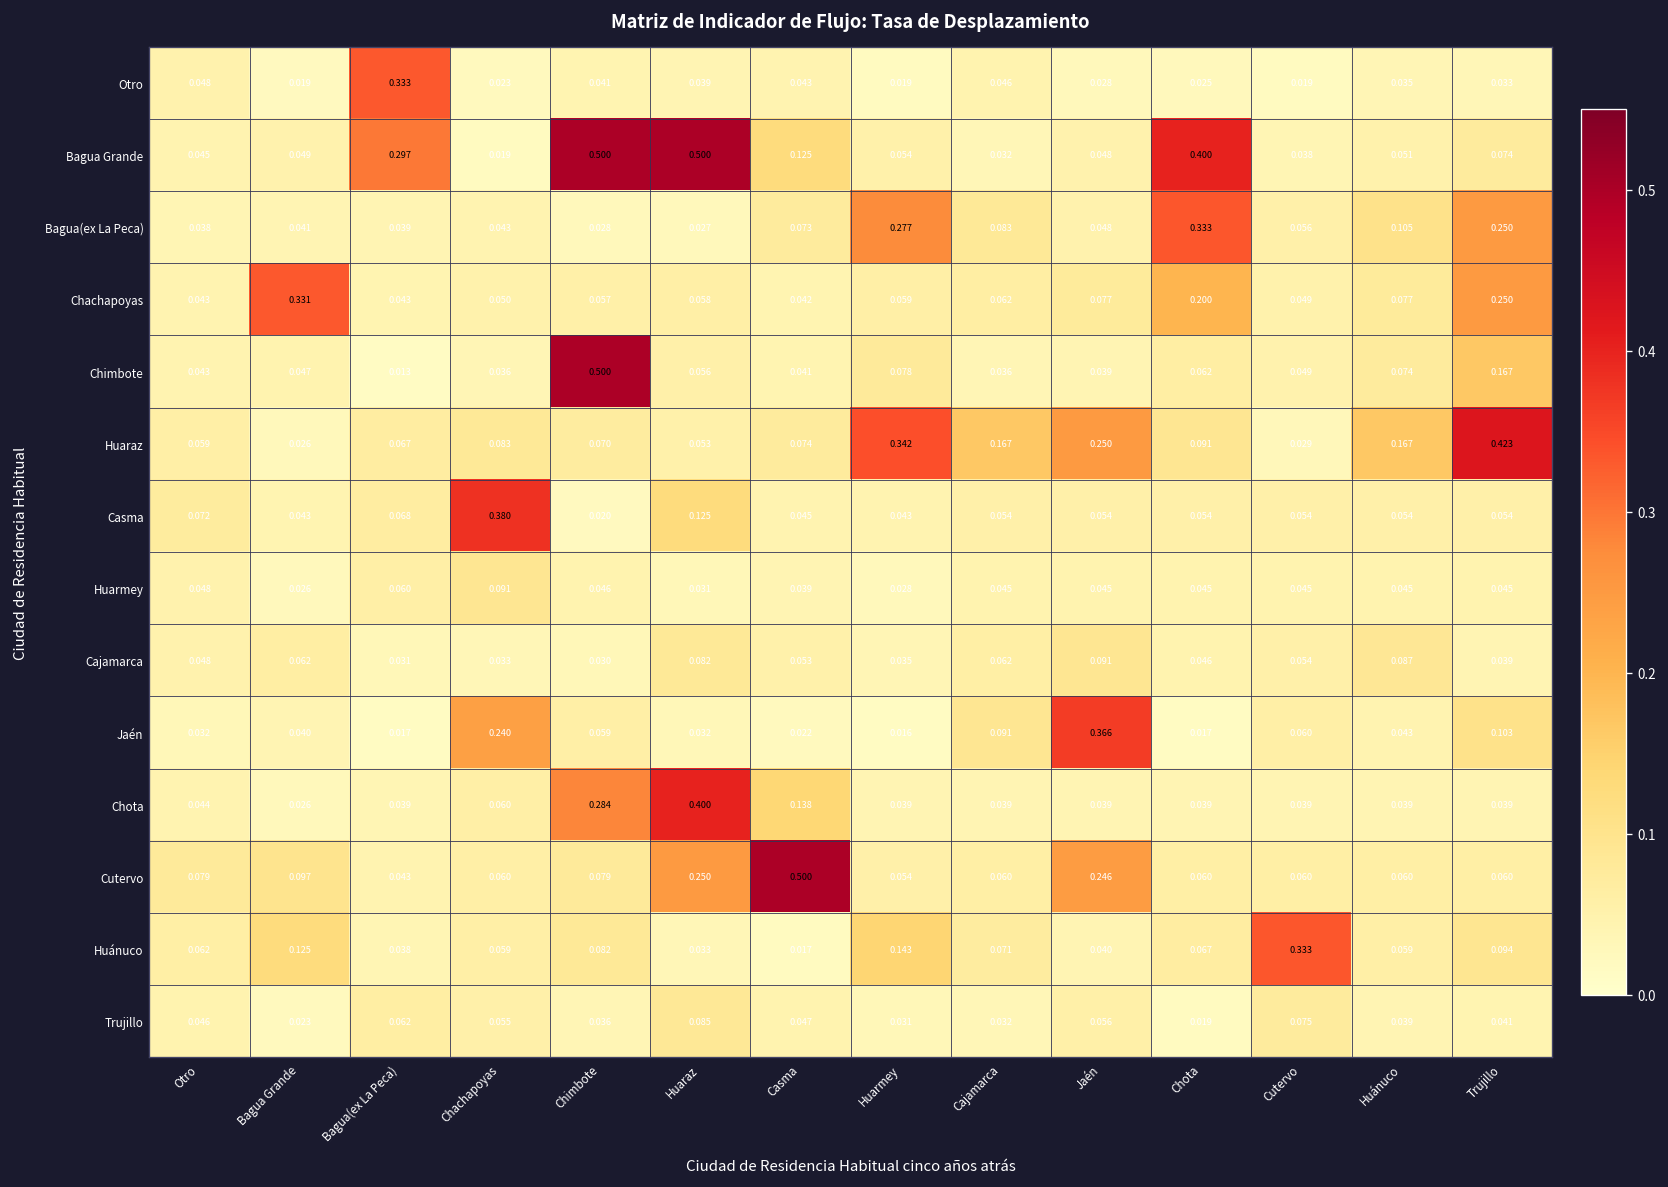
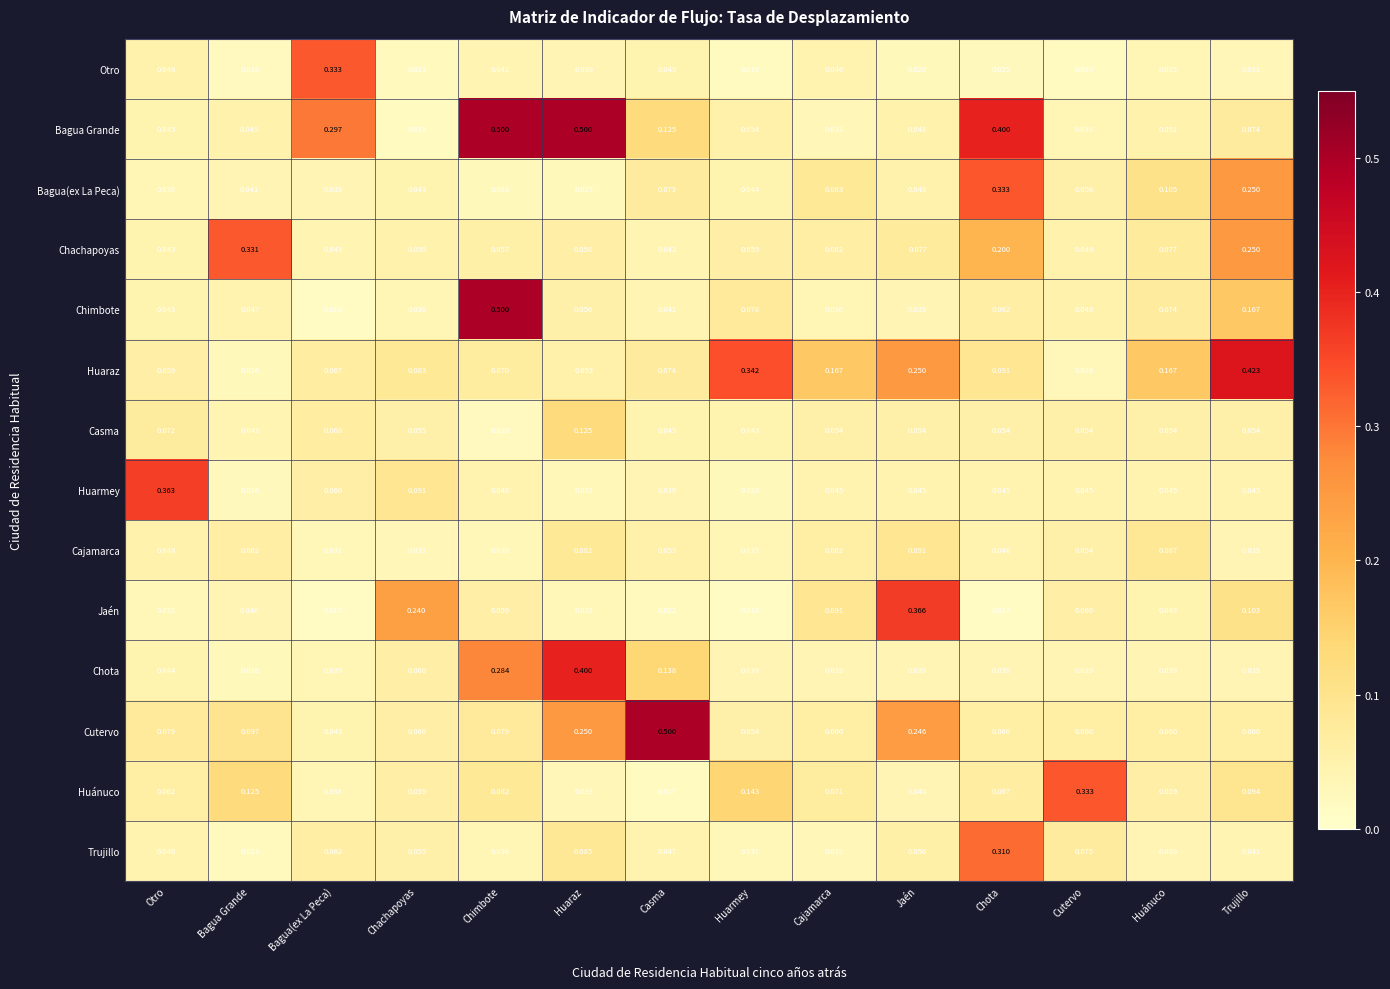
  {
    "Otro": {
      "Otro": 0.048,
      "Bagua Grande": 0.019,
      "Bagua(ex La Peca)": 0.333,
      "Chachapoyas": 0.023,
      "Chimbote": 0.041,
      "Huaraz": 0.039,
      "Casma": 0.043,
      "Huarmey": 0.019,
      "Cajamarca": 0.046,
      "Jaén": 0.028,
      "Chota": 0.025,
      "Cutervo": 0.019,
      "Huánuco": 0.035,
      "Trujillo": 0.033
    },
    "Bagua Grande": {
      "Otro": 0.045,
      "Bagua Grande": 0.049,
      "Bagua(ex La Peca)": 0.297,
      "Chachapoyas": 0.019,
      "Chimbote": 0.500,
      "Huaraz": 0.500,
      "Casma": 0.125,
      "Huarmey": 0.054,
      "Cajamarca": 0.032,
      "Jaén": 0.048,
      "Chota": 0.400,
      "Cutervo": 0.038,
      "Huánuco": 0.051,
      "Trujillo": 0.074
    },
    "Bagua(ex La Peca)": {
      "Otro": 0.038,
      "Bagua Grande": 0.041,
      "Bagua(ex La Peca)": 0.039,
      "Chachapoyas": 0.043,
      "Chimbote": 0.028,
      "Huaraz": 0.027,
      "Casma": 0.073,
-     "Huarmey": 0.277,
+     "Huarmey": 0.044,
      "Cajamarca": 0.083,
      "Jaén": 0.048,
      "Chota": 0.333,
      "Cutervo": 0.056,
      "Huánuco": 0.105,
      "Trujillo": 0.250
    },
    "Chachapoyas": {
      "Otro": 0.043,
      "Bagua Grande": 0.331,
      "Bagua(ex La Peca)": 0.043,
      "Chachapoyas": 0.050,
      "Chimbote": 0.057,
      "Huaraz": 0.058,
      "Casma": 0.042,
      "Huarmey": 0.059,
      "Cajamarca": 0.062,
      "Jaén": 0.077,
      "Chota": 0.200,
      "Cutervo": 0.049,
      "Huánuco": 0.077,
      "Trujillo": 0.250
    },
    "Chimbote": {
      "Otro": 0.043,
      "Bagua Grande": 0.047,
      "Bagua(ex La Peca)": 0.013,
      "Chachapoyas": 0.036,
      "Chimbote": 0.500,
      "Huaraz": 0.056,
      "Casma": 0.041,
      "Huarmey": 0.078,
      "Cajamarca": 0.036,
      "Jaén": 0.039,
      "Chota": 0.062,
      "Cutervo": 0.049,
      "Huánuco": 0.074,
      "Trujillo": 0.167
    },
    "Huaraz": {
      "Otro": 0.059,
      "Bagua Grande": 0.026,
      "Bagua(ex La Peca)": 0.067,
      "Chachapoyas": 0.083,
      "Chimbote": 0.070,
      "Huaraz": 0.053,
      "Casma": 0.074,
      "Huarmey": 0.342,
      "Cajamarca": 0.167,
      "Jaén": 0.250,
      "Chota": 0.091,
      "Cutervo": 0.029,
      "Huánuco": 0.167,
      "Trujillo": 0.423
    },
    "Casma": {
      "Otro": 0.072,
      "Bagua Grande": 0.043,
      "Bagua(ex La Peca)": 0.068,
-     "Chachapoyas": 0.380,
+     "Chachapoyas": 0.055,
      "Chimbote": 0.020,
      "Huaraz": 0.125,
      "Casma": 0.045,
      "Huarmey": 0.043,
      "Cajamarca": 0.054,
      "Jaén": 0.054,
      "Chota": 0.054,
      "Cutervo": 0.054,
      "Huánuco": 0.054,
      "Trujillo": 0.054
    },
    "Huarmey": {
-     "Otro": 0.048,
+     "Otro": 0.363,
      "Bagua Grande": 0.026,
      "Bagua(ex La Peca)": 0.060,
      "Chachapoyas": 0.091,
      "Chimbote": 0.046,
      "Huaraz": 0.031,
      "Casma": 0.039,
      "Huarmey": 0.028,
      "Cajamarca": 0.045,
      "Jaén": 0.045,
      "Chota": 0.045,
      "Cutervo": 0.045,
      "Huánuco": 0.045,
      "Trujillo": 0.045
    },
    "Cajamarca": {
      "Otro": 0.048,
      "Bagua Grande": 0.062,
      "Bagua(ex La Peca)": 0.031,
      "Chachapoyas": 0.033,
      "Chimbote": 0.030,
      "Huaraz": 0.082,
      "Casma": 0.053,
      "Huarmey": 0.035,
      "Cajamarca": 0.062,
      "Jaén": 0.091,
      "Chota": 0.046,
      "Cutervo": 0.054,
      "Huánuco": 0.087,
      "Trujillo": 0.039
    },
    "Jaén": {
      "Otro": 0.032,
      "Bagua Grande": 0.040,
      "Bagua(ex La Peca)": 0.017,
      "Chachapoyas": 0.240,
      "Chimbote": 0.059,
      "Huaraz": 0.032,
      "Casma": 0.022,
      "Huarmey": 0.016,
      "Cajamarca": 0.091,
      "Jaén": 0.366,
      "Chota": 0.017,
      "Cutervo": 0.060,
      "Huánuco": 0.043,
      "Trujillo": 0.103
    },
    "Chota": {
      "Otro": 0.044,
      "Bagua Grande": 0.026,
      "Bagua(ex La Peca)": 0.039,
      "Chachapoyas": 0.060,
      "Chimbote": 0.284,
      "Huaraz": 0.400,
      "Casma": 0.138,
      "Huarmey": 0.039,
      "Cajamarca": 0.039,
      "Jaén": 0.039,
      "Chota": 0.039,
      "Cutervo": 0.039,
      "Huánuco": 0.039,
      "Trujillo": 0.039
    },
    "Cutervo": {
      "Otro": 0.079,
      "Bagua Grande": 0.097,
      "Bagua(ex La Peca)": 0.043,
      "Chachapoyas": 0.060,
      "Chimbote": 0.079,
      "Huaraz": 0.250,
      "Casma": 0.500,
      "Huarmey": 0.054,
      "Cajamarca": 0.060,
      "Jaén": 0.246,
      "Chota": 0.060,
      "Cutervo": 0.060,
      "Huánuco": 0.060,
      "Trujillo": 0.060
    },
    "Huánuco": {
      "Otro": 0.062,
      "Bagua Grande": 0.125,
      "Bagua(ex La Peca)": 0.038,
      "Chachapoyas": 0.059,
      "Chimbote": 0.082,
      "Huaraz": 0.033,
      "Casma": 0.017,
      "Huarmey": 0.143,
      "Cajamarca": 0.071,
      "Jaén": 0.040,
      "Chota": 0.067,
      "Cutervo": 0.333,
      "Huánuco": 0.059,
      "Trujillo": 0.094
    },
    "Trujillo": {
      "Otro": 0.046,
      "Bagua Grande": 0.023,
      "Bagua(ex La Peca)": 0.062,
      "Chachapoyas": 0.055,
      "Chimbote": 0.036,
      "Huaraz": 0.085,
      "Casma": 0.047,
      "Huarmey": 0.031,
      "Cajamarca": 0.032,
      "Jaén": 0.056,
-     "Chota": 0.019,
+     "Chota": 0.310,
      "Cutervo": 0.075,
      "Huánuco": 0.039,
      "Trujillo": 0.041
    }
  }
